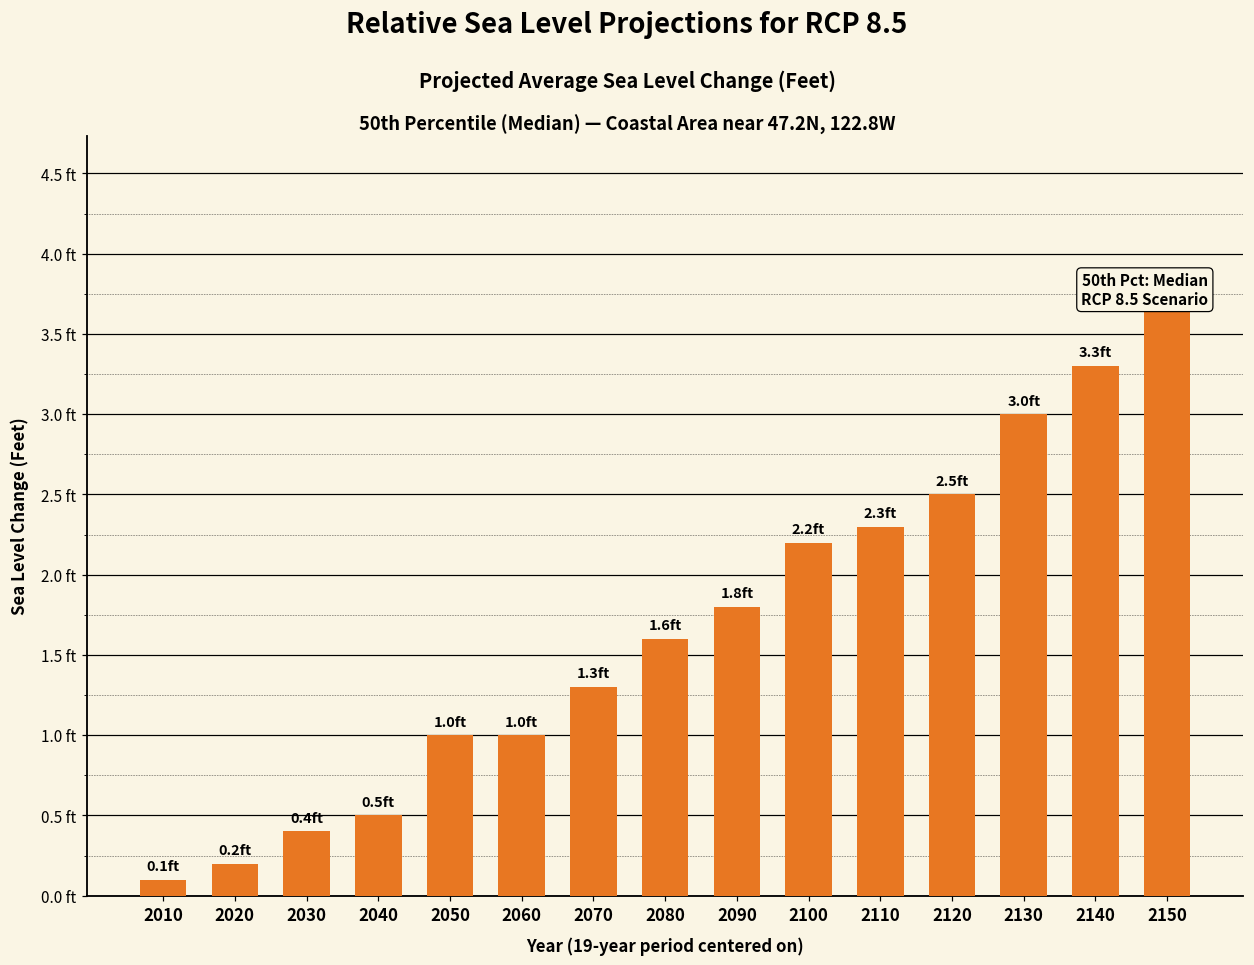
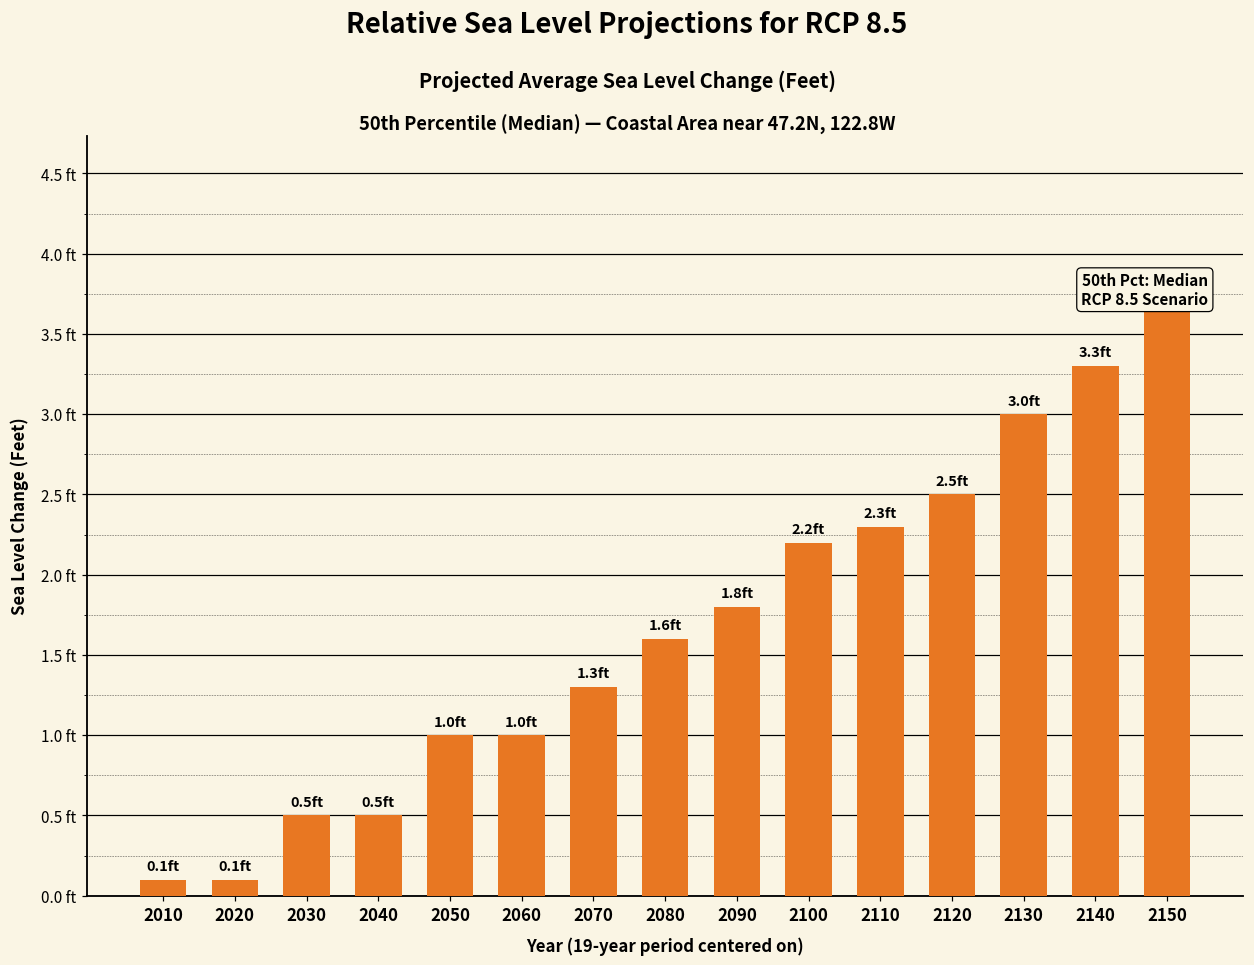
  {
    "2010": 0.1,
-   "2020": 0.2,
-   "2030": 0.4,
+   "2020": 0.1,
+   "2030": 0.5,
    "2040": 0.5,
    "2050": 1.0,
    "2060": 1.0,
    "2070": 1.3,
    "2080": 1.6,
    "2090": 1.8,
    "2100": 2.2,
    "2110": 2.3,
    "2120": 2.5,
    "2130": 3.0,
    "2140": 3.3
  }
